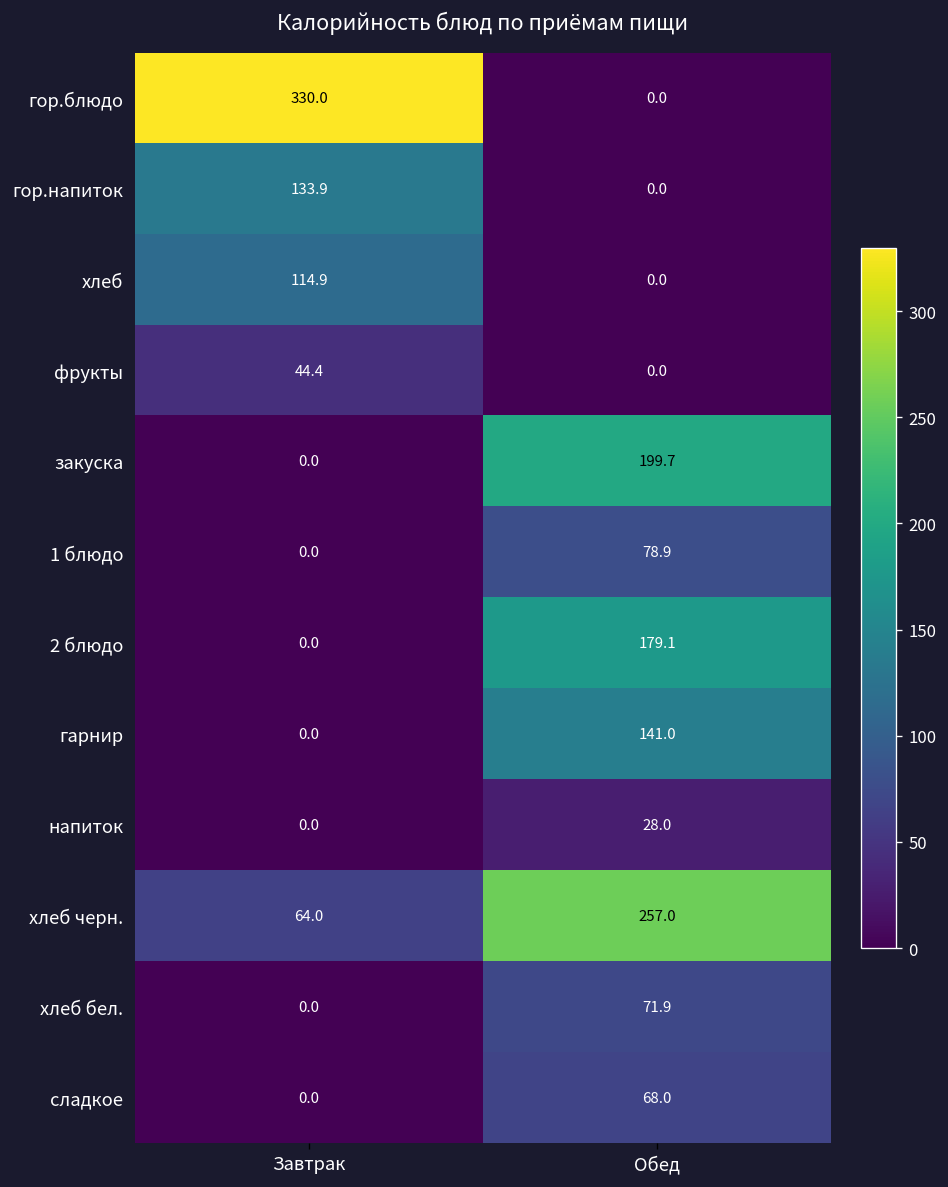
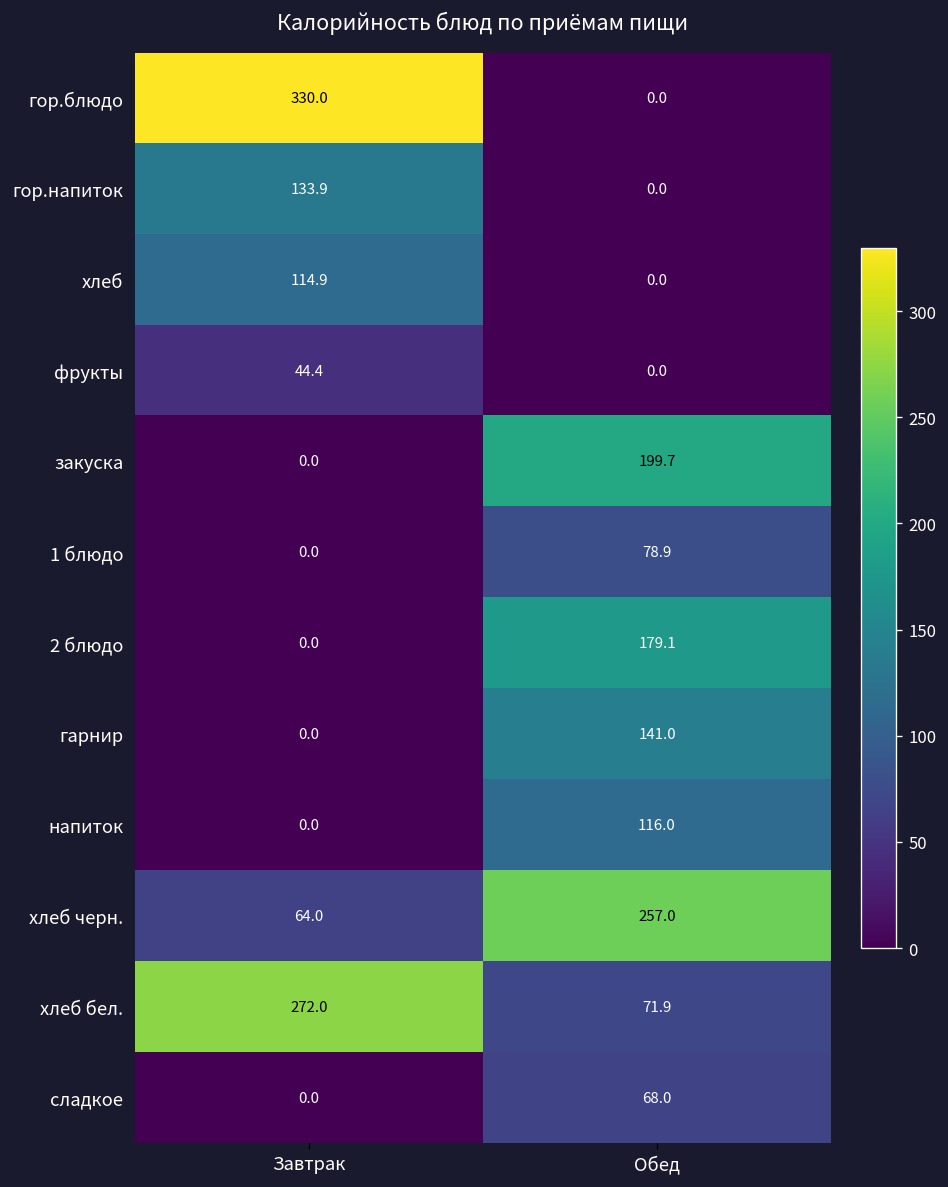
  {
    "гор.блюдо": {
      "Завтрак": 330.0,
      "Обед": 0.0
    },
    "гор.напиток": {
      "Завтрак": 133.9,
      "Обед": 0.0
    },
    "хлеб": {
      "Завтрак": 114.9,
      "Обед": 0.0
    },
    "фрукты": {
      "Завтрак": 44.4,
      "Обед": 0.0
    },
    "закуска": {
      "Завтрак": 0.0,
      "Обед": 199.7
    },
    "1 блюдо": {
      "Завтрак": 0.0,
      "Обед": 78.9
    },
    "2 блюдо": {
      "Завтрак": 0.0,
      "Обед": 179.1
    },
    "гарнир": {
      "Завтрак": 0.0,
      "Обед": 141.0
    },
    "напиток": {
      "Завтрак": 0.0,
-     "Обед": 28.0
+     "Обед": 116.0
    },
    "хлеб черн.": {
      "Завтрак": 64.0,
      "Обед": 257.0
    },
    "хлеб бел.": {
-     "Завтрак": 0.0,
+     "Завтрак": 272.0,
      "Обед": 71.9
    },
    "сладкое": {
      "Завтрак": 0.0,
      "Обед": 68.0
    }
  }
